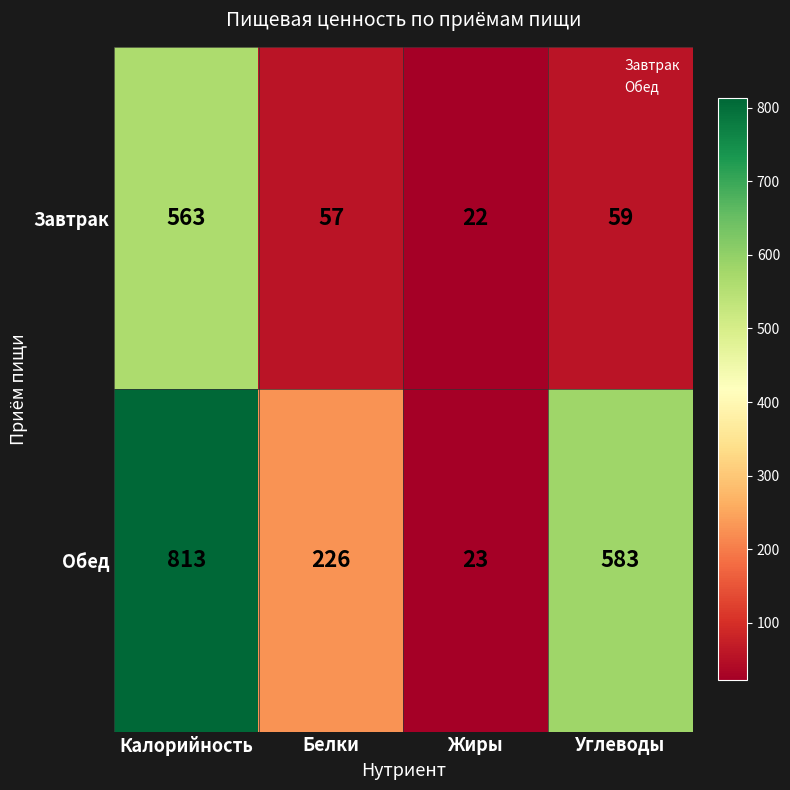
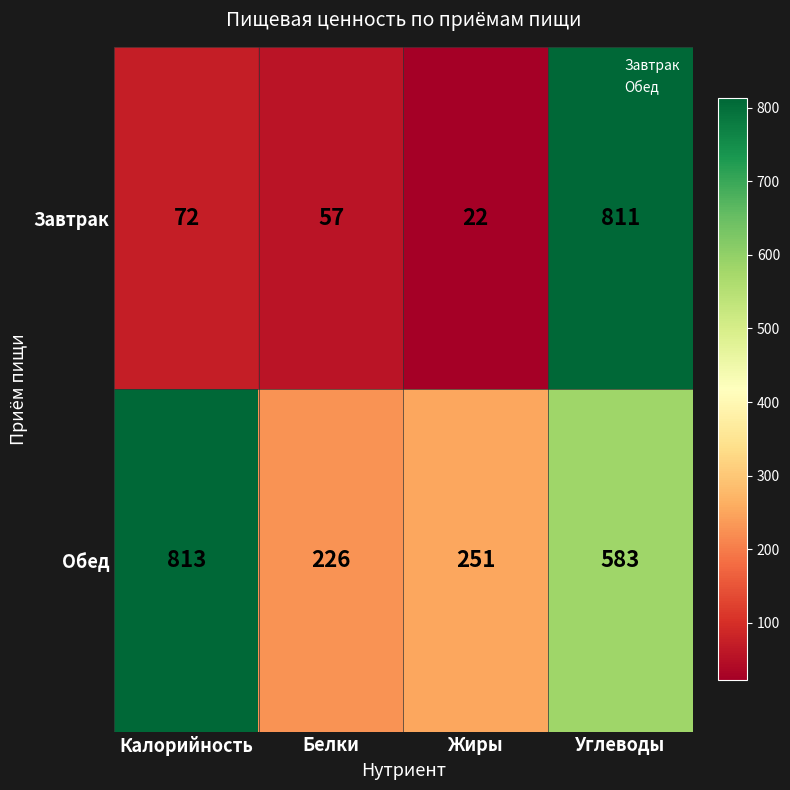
  {
    "Завтрак": {
-     "Калорийность": 563,
+     "Калорийность": 72,
      "Белки": 57,
      "Жиры": 22,
-     "Углеводы": 59
+     "Углеводы": 811
    },
    "Обед": {
      "Калорийность": 813,
      "Белки": 226,
-     "Жиры": 23,
+     "Жиры": 251,
      "Углеводы": 583
    }
  }
